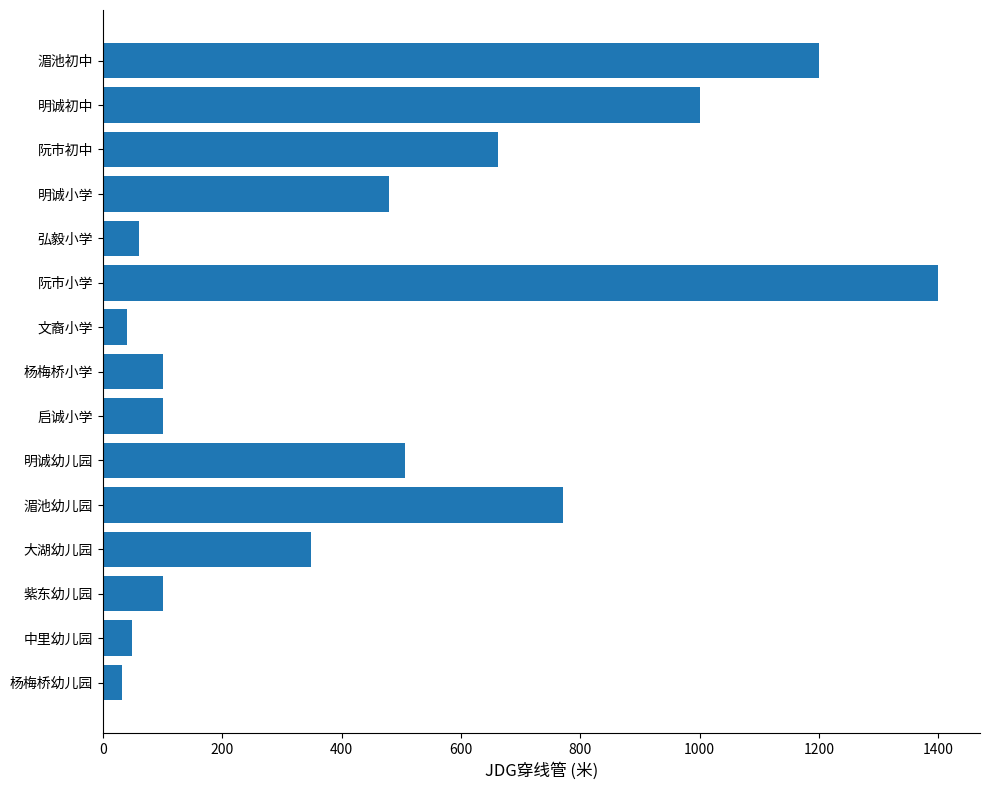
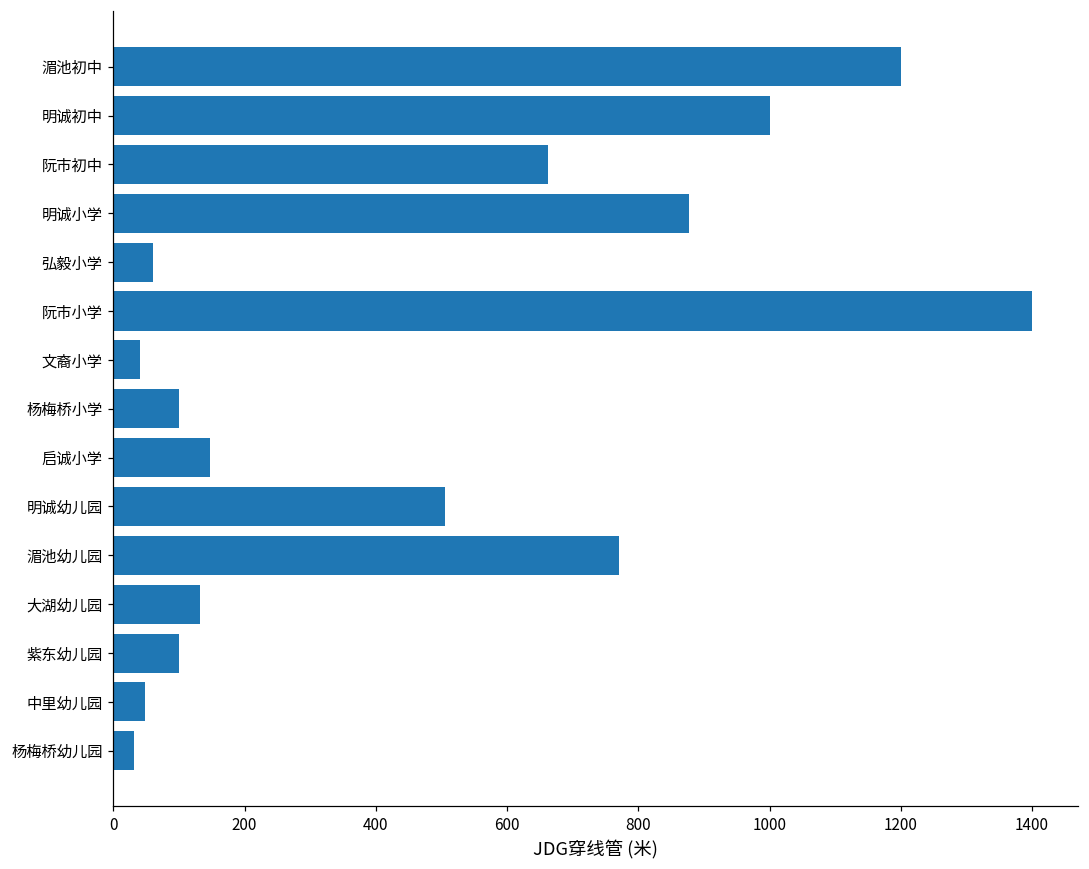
  {
    "湄池初中": 1200,
    "明诚初中": 1000,
    "阮市初中": 660,
-   "明诚小学": 480,
+   "明诚小学": 880,
    "弘毅小学": 60,
    "阮市小学": 1400,
    "文裔小学": 40,
    "杨梅桥小学": 100,
-   "启诚小学": 100,
+   "启诚小学": 150,
    "明诚幼儿园": 510,
    "湄池幼儿园": 770,
-   "大湖幼儿园": 350,
+   "大湖幼儿园": 130,
    "紫东幼儿园": 100,
    "中里幼儿园": 50,
    "杨梅桥幼儿园": 30
  }
